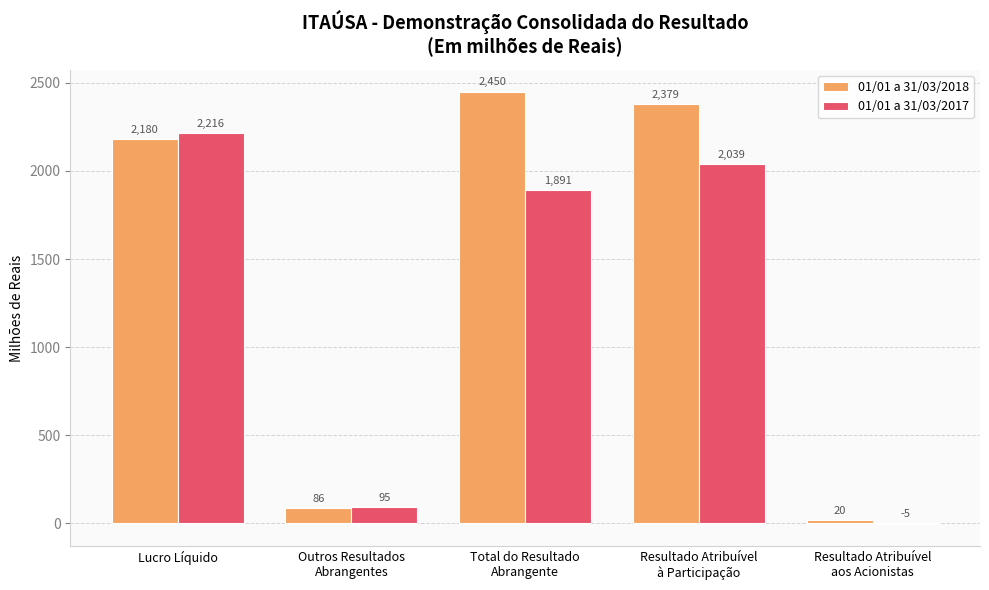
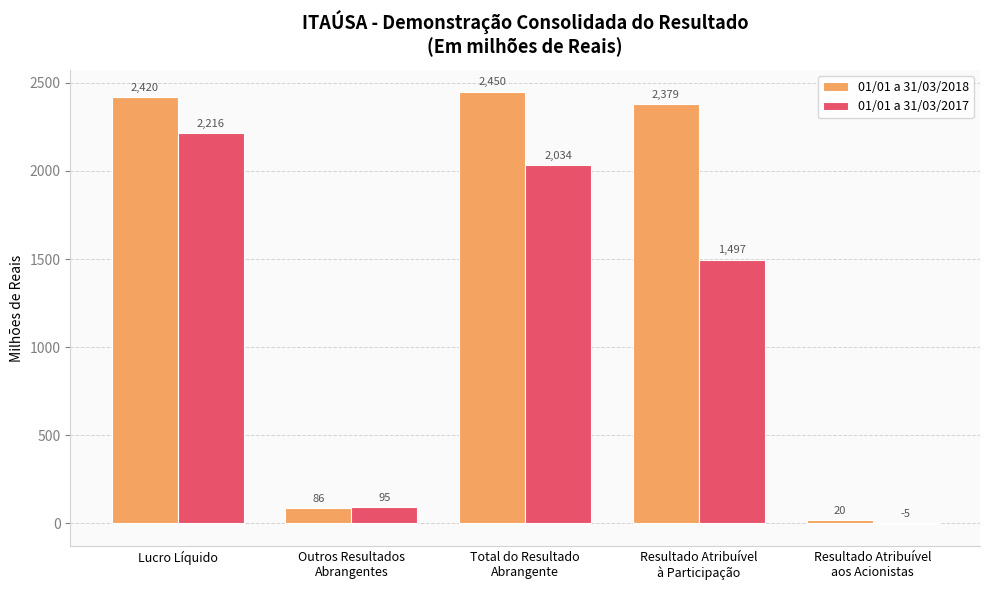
  {
    "01/01 a 31/03/2018": {
-     "Lucro Líquido": "2,180",
+     "Lucro Líquido": "2,420",
      "Outros Resultados Abrangentes": "86",
      "Total do Resultado Abrangente": "2,450",
      "Resultado Atribuível à Participação": "2,379",
      "Resultado Atribuível aos Acionistas": "20"
    },
    "01/01 a 31/03/2017": {
      "Lucro Líquido": "2,216",
      "Outros Resultados Abrangentes": "95",
-     "Total do Resultado Abrangente": "1,891",
-     "Resultado Atribuível à Participação": "2,039",
+     "Total do Resultado Abrangente": "2,034",
+     "Resultado Atribuível à Participação": "1,497",
      "Resultado Atribuível aos Acionistas": "-5"
    }
  }
